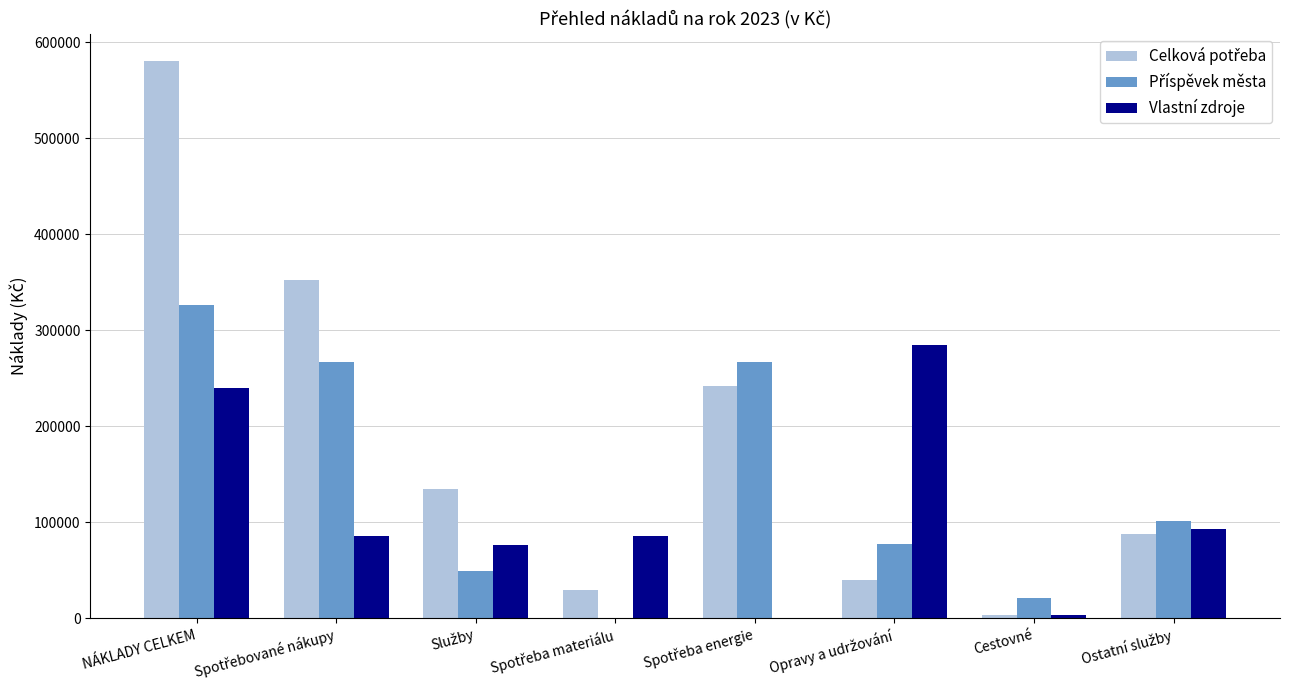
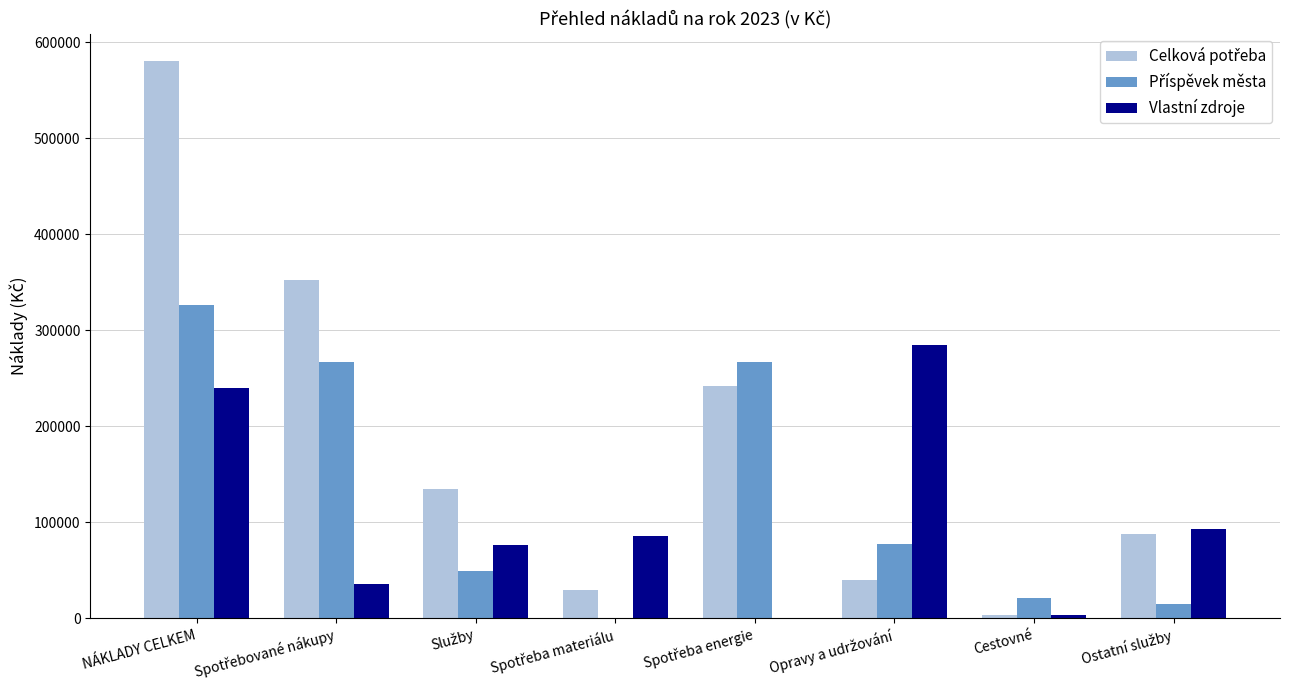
  {
    "Celková potřeba": {
      "NÁKLADY CELKEM": 580000,
      "Spotřebované nákupy": 350000,
      "Služby": 130000,
      "Spotřeba materiálu": 30000,
      "Spotřeba energie": 240000,
      "Opravy a udržování": 40000,
      "Cestovné": 0,
      "Ostatní služby": 90000
    },
    "Příspěvek města": {
      "NÁKLADY CELKEM": 330000,
      "Spotřebované nákupy": 270000,
      "Služby": 50000,
      "Spotřeba materiálu": 0,
      "Spotřeba energie": 270000,
      "Opravy a udržování": 80000,
      "Cestovné": 20000,
-     "Ostatní služby": 100000
+     "Ostatní služby": 20000
    },
    "Vlastní zdroje": {
      "NÁKLADY CELKEM": 240000,
-     "Spotřebované nákupy": 90000,
+     "Spotřebované nákupy": 40000,
      "Služby": 80000,
      "Spotřeba materiálu": 90000,
      "Spotřeba energie": 0,
      "Opravy a udržování": 280000,
      "Cestovné": 0,
      "Ostatní služby": 90000
    }
  }
